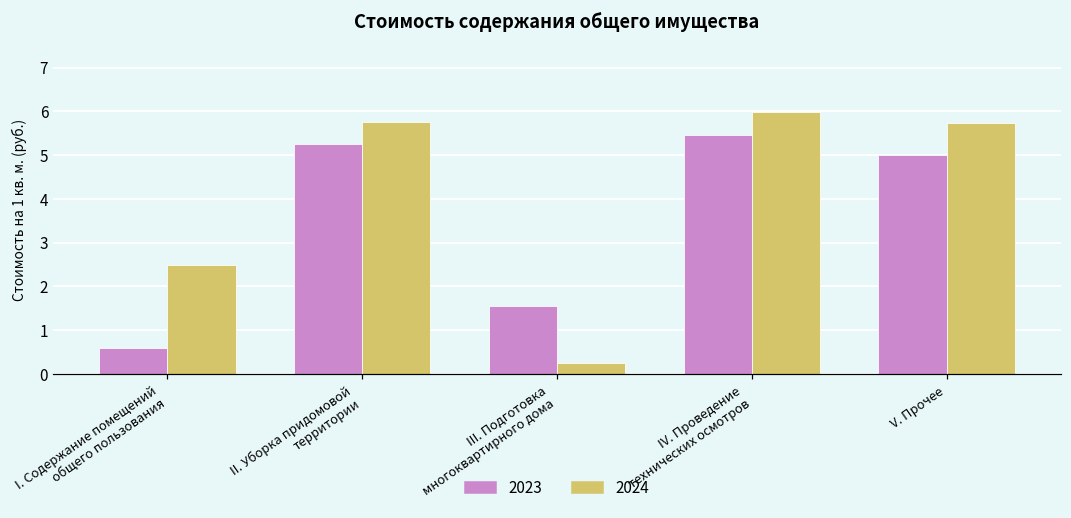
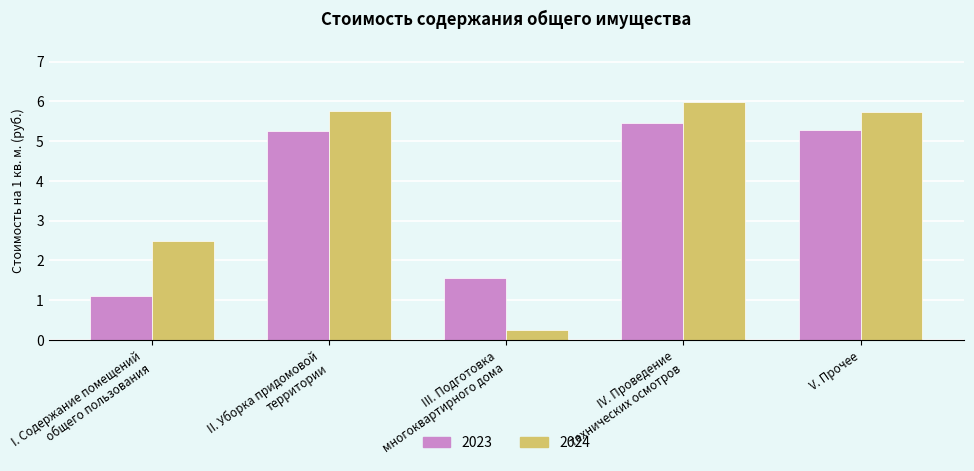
  {
    "2023": {
-     "I. Содержание помещений общего пользования": 0.6,
+     "I. Содержание помещений общего пользования": 1.1,
      "II. Уборка придомовой территории": 5.3,
      "III. Подготовка многоквартирного дома": 1.6,
      "IV. Проведение технических осмотров": 5.5,
-     "V. Прочее": 5.0
+     "V. Прочее": 5.3
    },
    "2024": {
      "I. Содержание помещений общего пользования": 2.5,
      "II. Уборка придомовой территории": 5.8,
      "III. Подготовка многоквартирного дома": 0.2,
      "IV. Проведение технических осмотров": 6.0,
      "V. Прочее": 5.7
    }
  }
